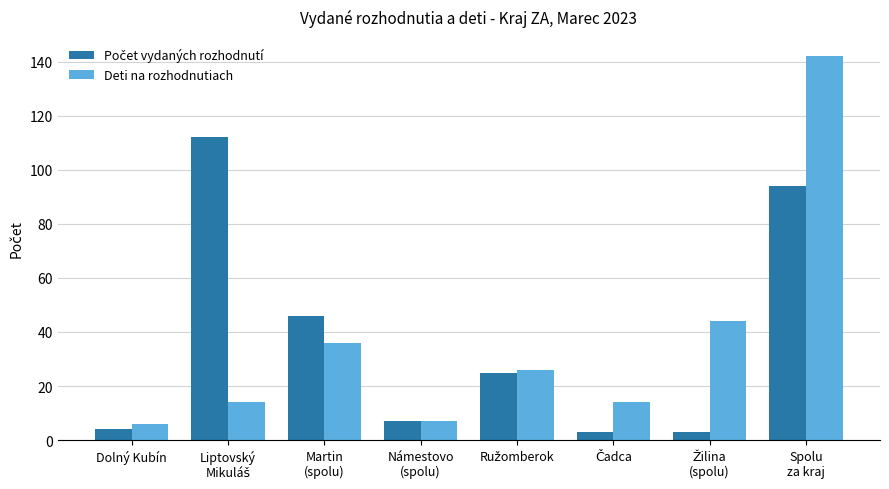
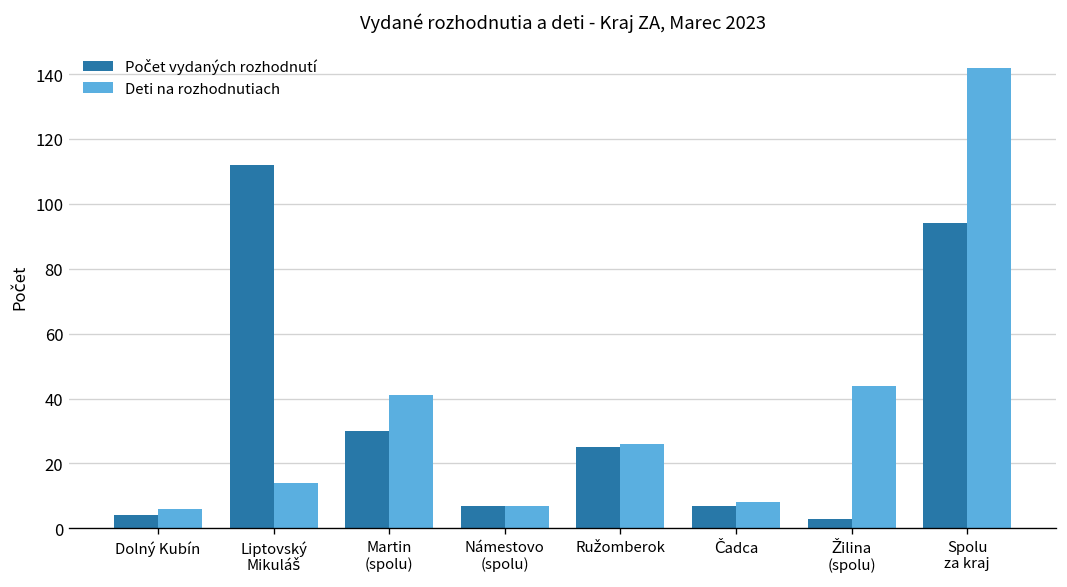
  {
    "Počet vydaných rozhodnutí": {
      "Dolný Kubín": 4,
      "Liptovský Mikuláš": 112,
-     "Martin (spolu)": 46,
+     "Martin (spolu)": 30,
      "Námestovo (spolu)": 7,
      "Ružomberok": 25,
-     "Čadca": 3,
+     "Čadca": 7,
      "Žilina (spolu)": 3,
      "Spolu za kraj": 94
    },
    "Deti na rozhodnutiach": {
      "Dolný Kubín": 6,
      "Liptovský Mikuláš": 14,
-     "Martin (spolu)": 36,
+     "Martin (spolu)": 41,
      "Námestovo (spolu)": 7,
      "Ružomberok": 26,
-     "Čadca": 14,
+     "Čadca": 8,
      "Žilina (spolu)": 44,
      "Spolu za kraj": 142
    }
  }
